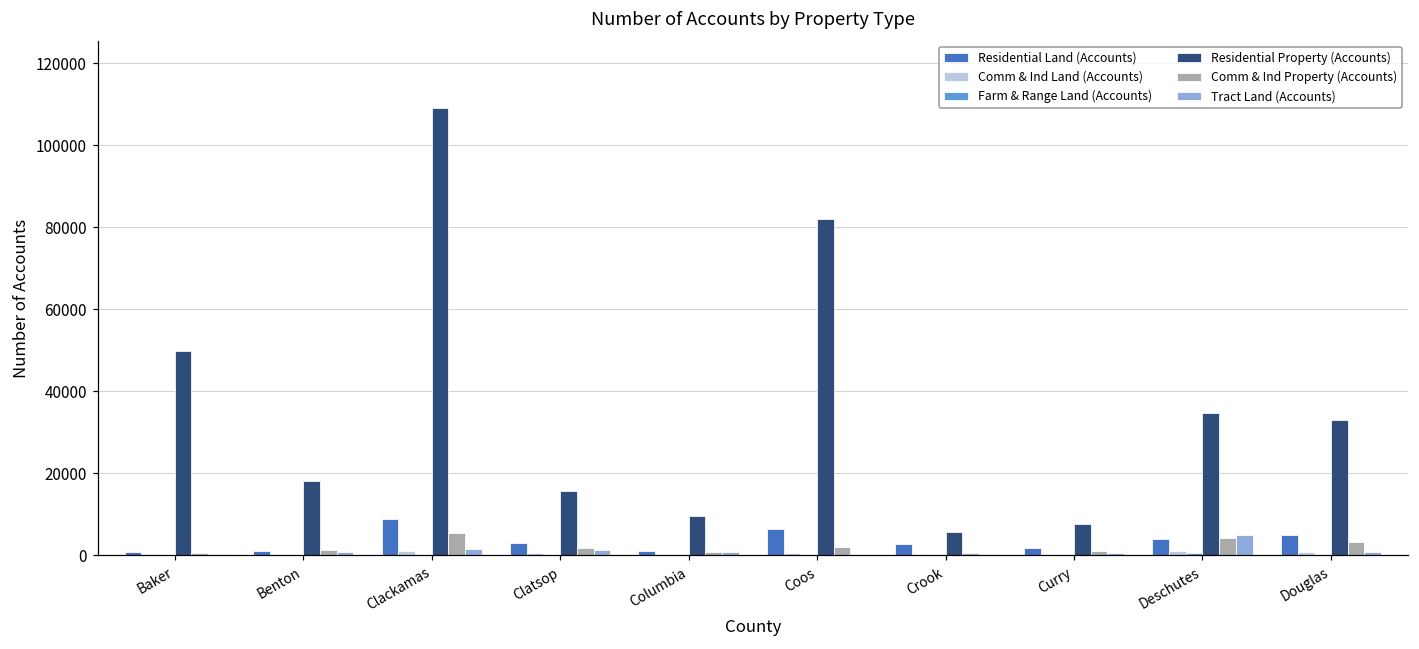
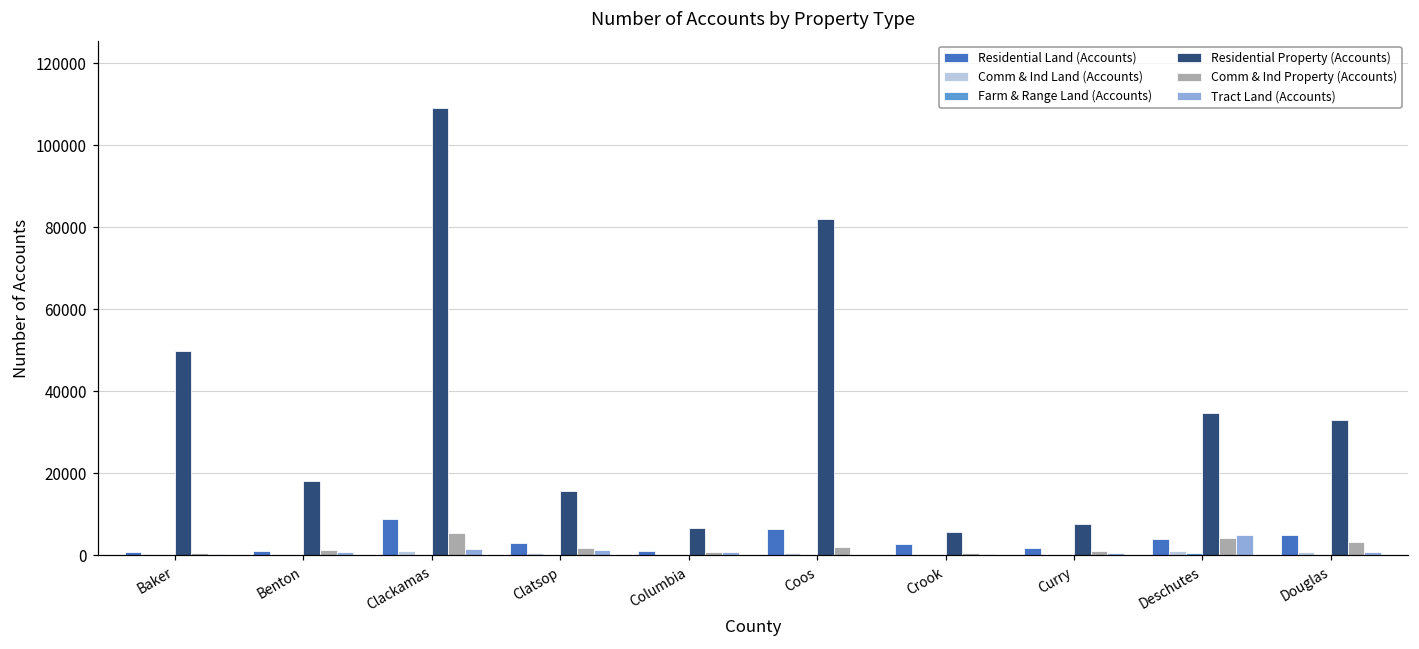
  {
    "Residential Property (Accounts)": {
      "Baker": 50000,
      "Benton": 18000,
      "Clackamas": 109000,
      "Clatsop": 16000,
-     "Columbia": 10000,
+     "Columbia": 7000,
      "Coos": 82000,
      "Crook": 6000,
      "Curry": 8000,
      "Deschutes": 35000,
      "Douglas": 33000
    }
  }
